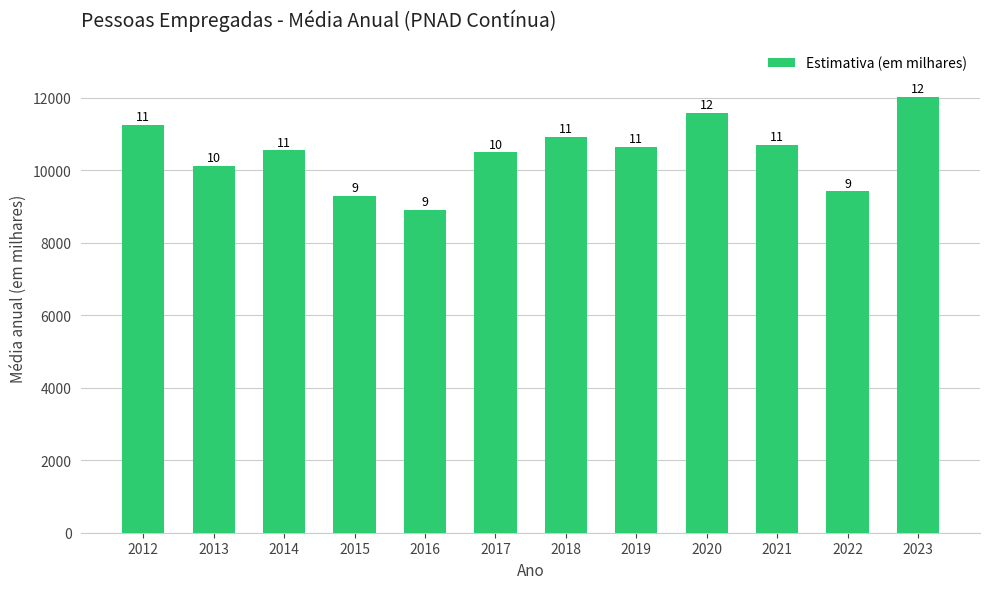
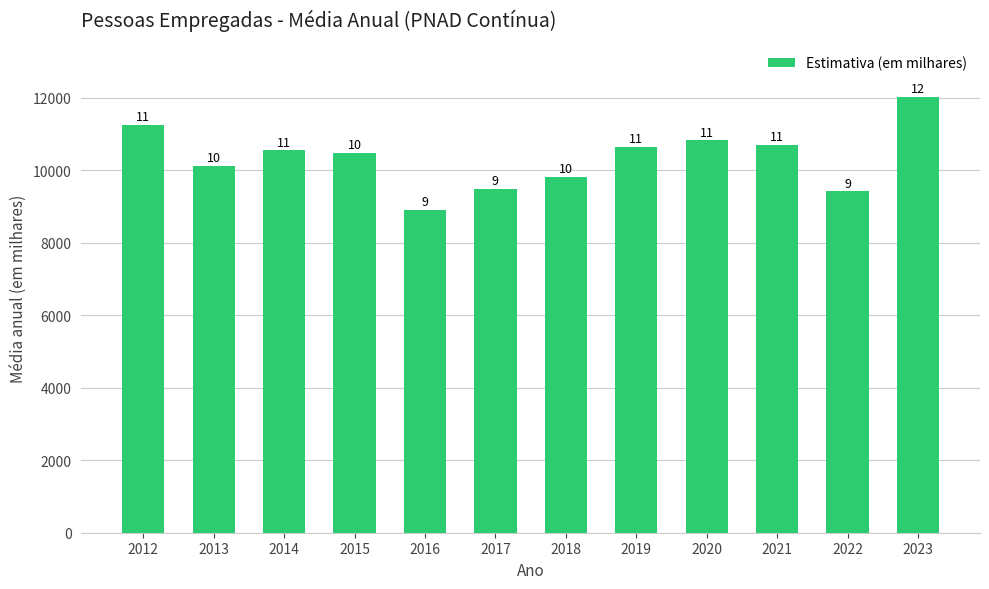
  {
-   "2015": 9,
-   "2017": 10,
-   "2018": 11,
-   "2020": 12
+   "2015": 10,
+   "2017": 9,
+   "2018": 10,
+   "2020": 11
  }
